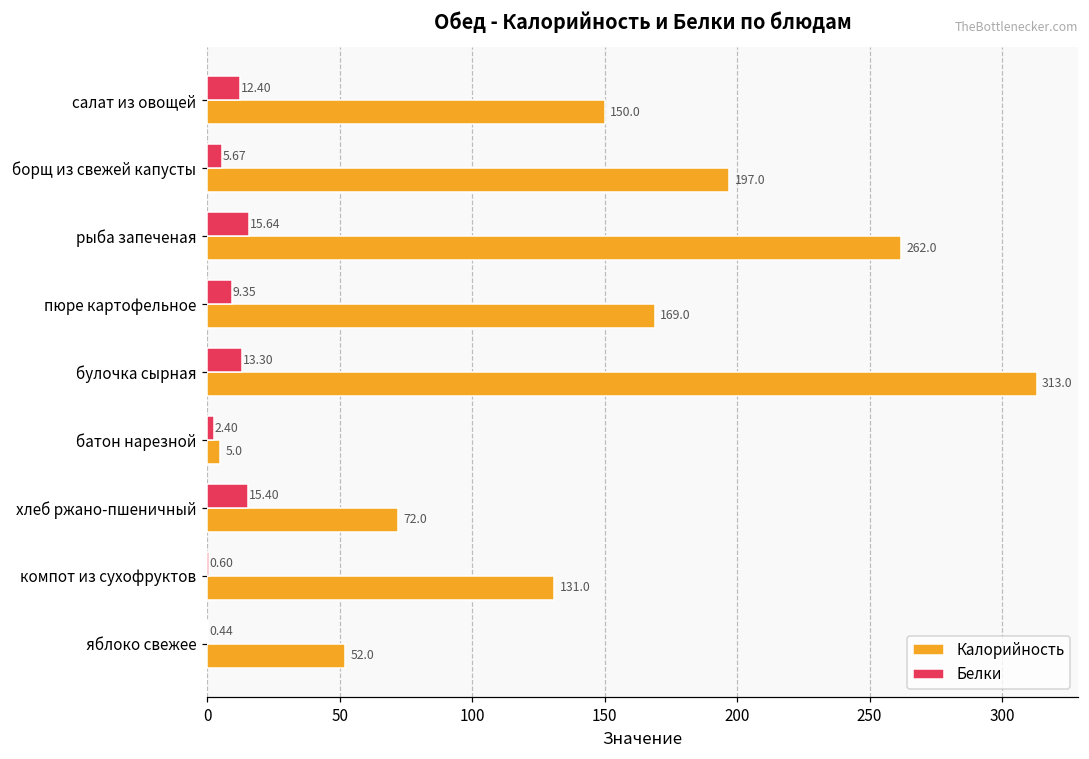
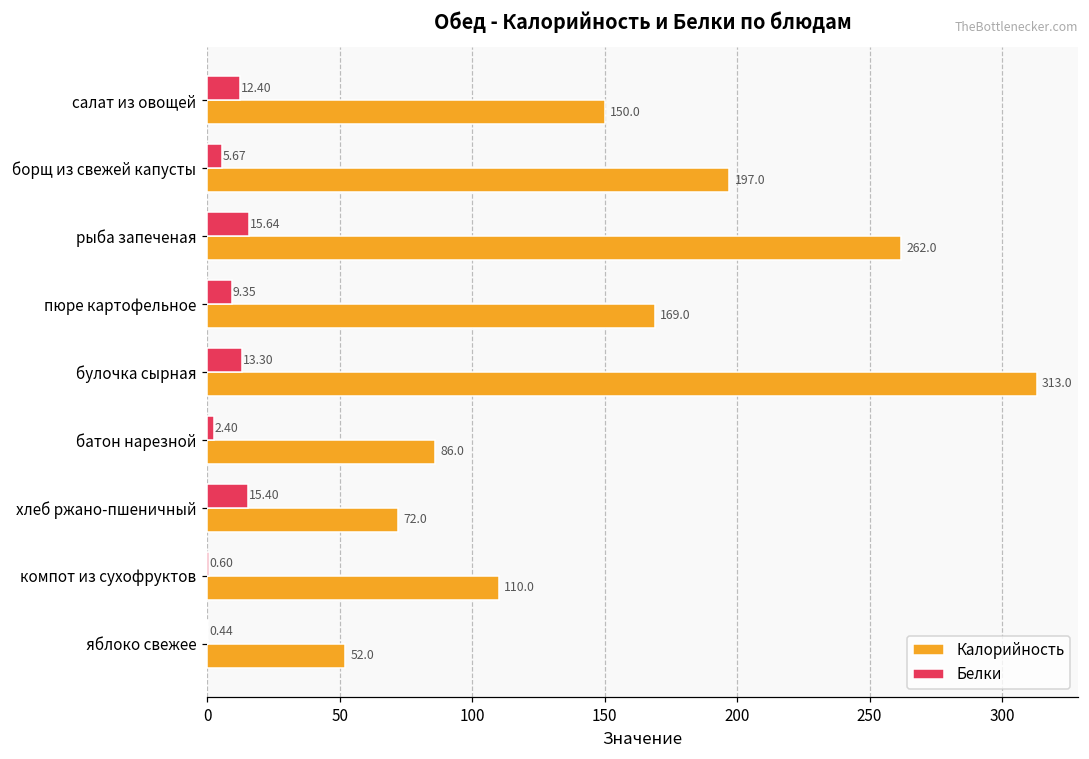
  {
    "Калорийность": {
      "салат из овощей": 150.0,
      "борщ из свежей капусты": 197.0,
      "рыба запеченая": 262.0,
      "пюре картофельное": 169.0,
      "булочка сырная": 313.0,
-     "батон нарезной": 5.0,
+     "батон нарезной": 86.0,
      "хлеб ржано-пшеничный": 72.0,
-     "компот из сухофруктов": 131.0,
+     "компот из сухофруктов": 110.0,
      "яблоко свежее": 52.0
    },
    "Белки": {
      "салат из овощей": 12.40,
      "борщ из свежей капусты": 5.67,
      "рыба запеченая": 15.64,
      "пюре картофельное": 9.35,
      "булочка сырная": 13.30,
      "батон нарезной": 2.40,
      "хлеб ржано-пшеничный": 15.40,
      "компот из сухофруктов": 0.60,
      "яблоко свежее": 0.44
    }
  }
